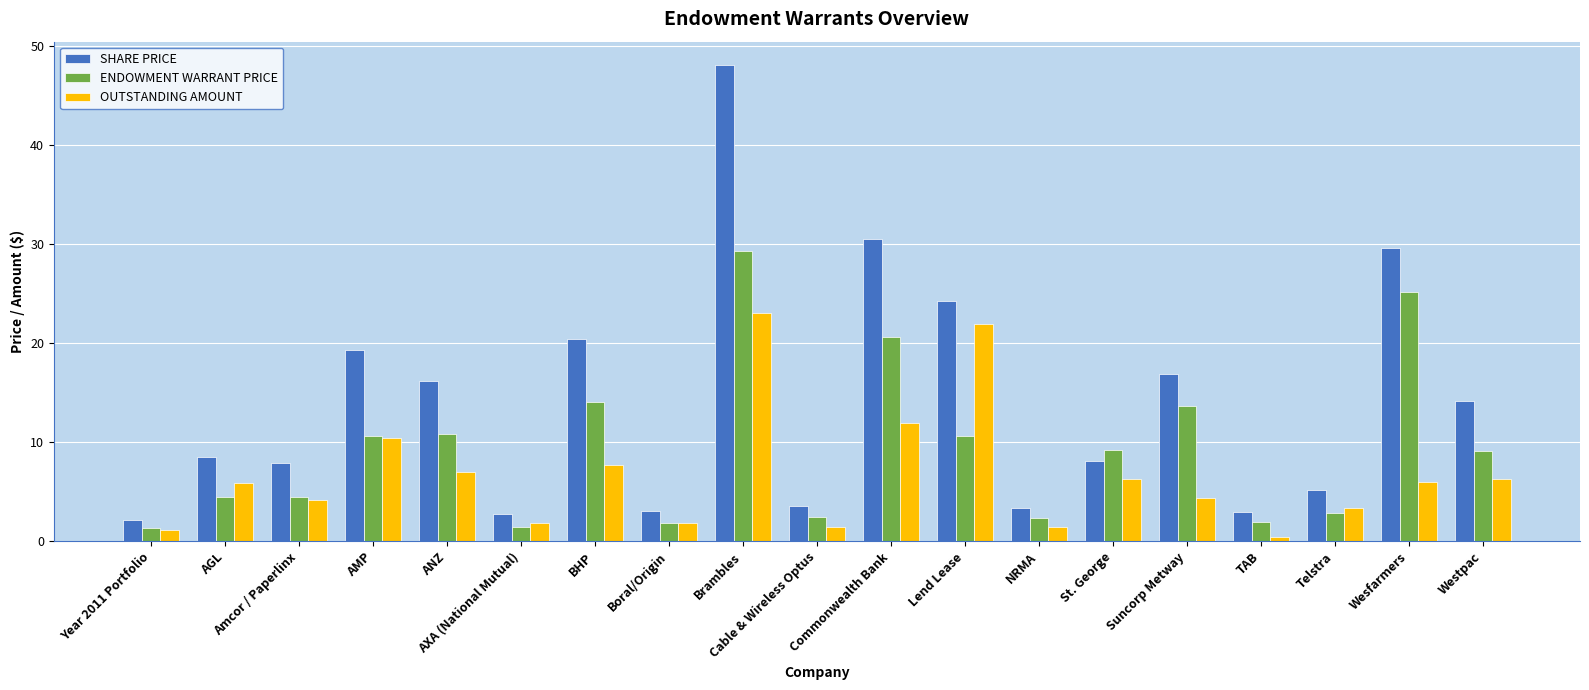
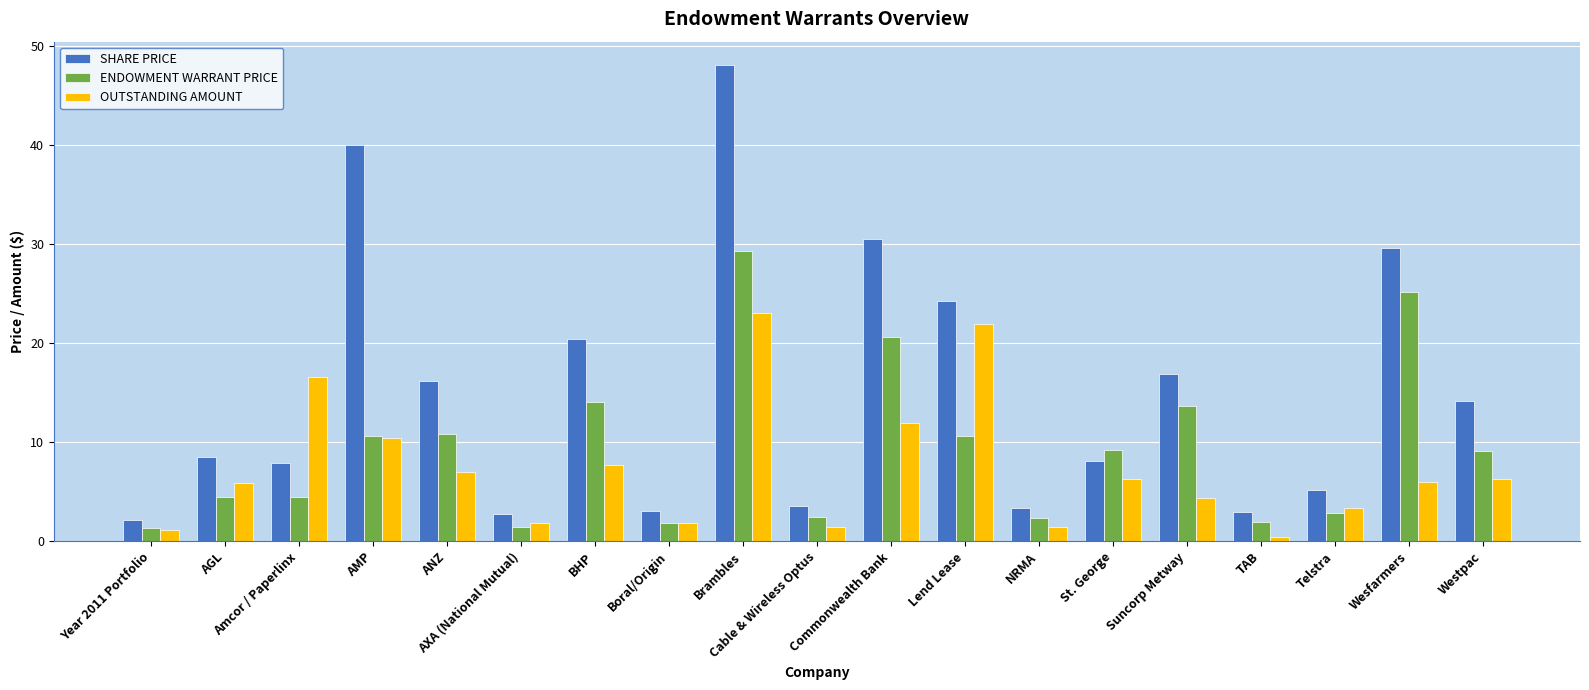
  {
    "SHARE PRICE": {
      "Year 2011 Portfolio": 2,
      "AGL": 9,
      "Amcor / Paperlinx": 8,
-     "AMP": 19,
+     "AMP": 40,
      "ANZ": 16,
      "AXA (National Mutual)": 3,
      "BHP": 20,
      "Boral/Origin": 3,
      "Brambles": 48,
      "Cable & Wireless Optus": 4,
      "Commonwealth Bank": 31,
      "Lend Lease": 24,
      "NRMA": 3,
      "St. George": 8,
      "Suncorp Metway": 17,
      "TAB": 3,
      "Telstra": 5,
      "Wesfarmers": 30,
      "Westpac": 14
    },
    "ENDOWMENT WARRANT PRICE": {
      "Year 2011 Portfolio": 1,
      "AGL": 4,
      "Amcor / Paperlinx": 4,
      "AMP": 11,
      "ANZ": 11,
      "AXA (National Mutual)": 1,
      "BHP": 14,
      "Boral/Origin": 2,
      "Brambles": 29,
      "Cable & Wireless Optus": 2,
      "Commonwealth Bank": 21,
      "Lend Lease": 11,
      "NRMA": 2,
      "St. George": 9,
      "Suncorp Metway": 14,
      "TAB": 2,
      "Telstra": 3,
      "Wesfarmers": 25,
      "Westpac": 9
    },
    "OUTSTANDING AMOUNT": {
      "Year 2011 Portfolio": 1,
      "AGL": 6,
-     "Amcor / Paperlinx": 4,
+     "Amcor / Paperlinx": 17,
      "AMP": 10,
      "ANZ": 7,
      "AXA (National Mutual)": 2,
      "BHP": 8,
      "Boral/Origin": 2,
      "Brambles": 23,
      "Cable & Wireless Optus": 1,
      "Commonwealth Bank": 12,
      "Lend Lease": 22,
      "NRMA": 1,
      "St. George": 6,
      "Suncorp Metway": 4,
      "TAB": 0,
      "Telstra": 3,
      "Wesfarmers": 6,
      "Westpac": 6
    }
  }
